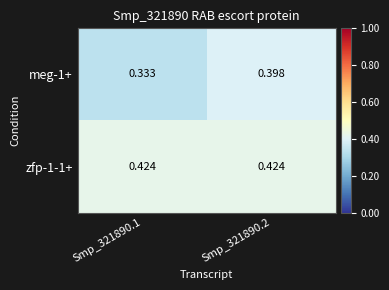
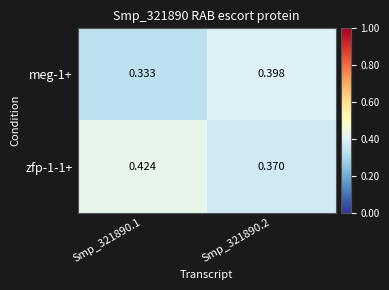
  {
    "meg-1+": {
      "Smp_321890.1": 0.333,
      "Smp_321890.2": 0.398
    },
    "zfp-1-1+": {
      "Smp_321890.1": 0.424,
-     "Smp_321890.2": 0.424
+     "Smp_321890.2": 0.370
    }
  }
